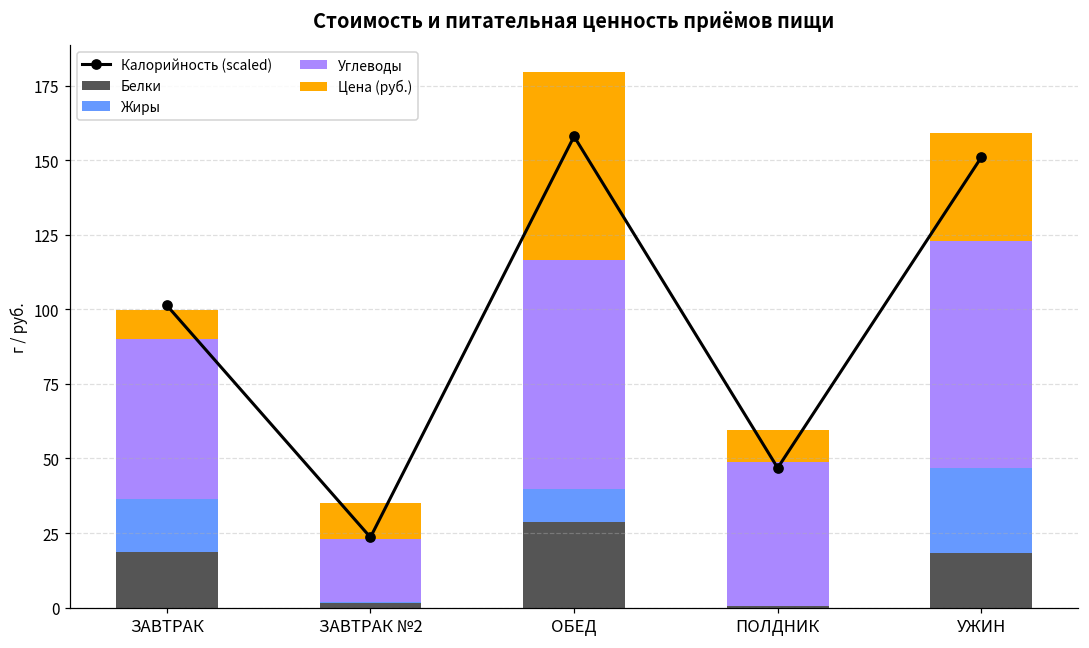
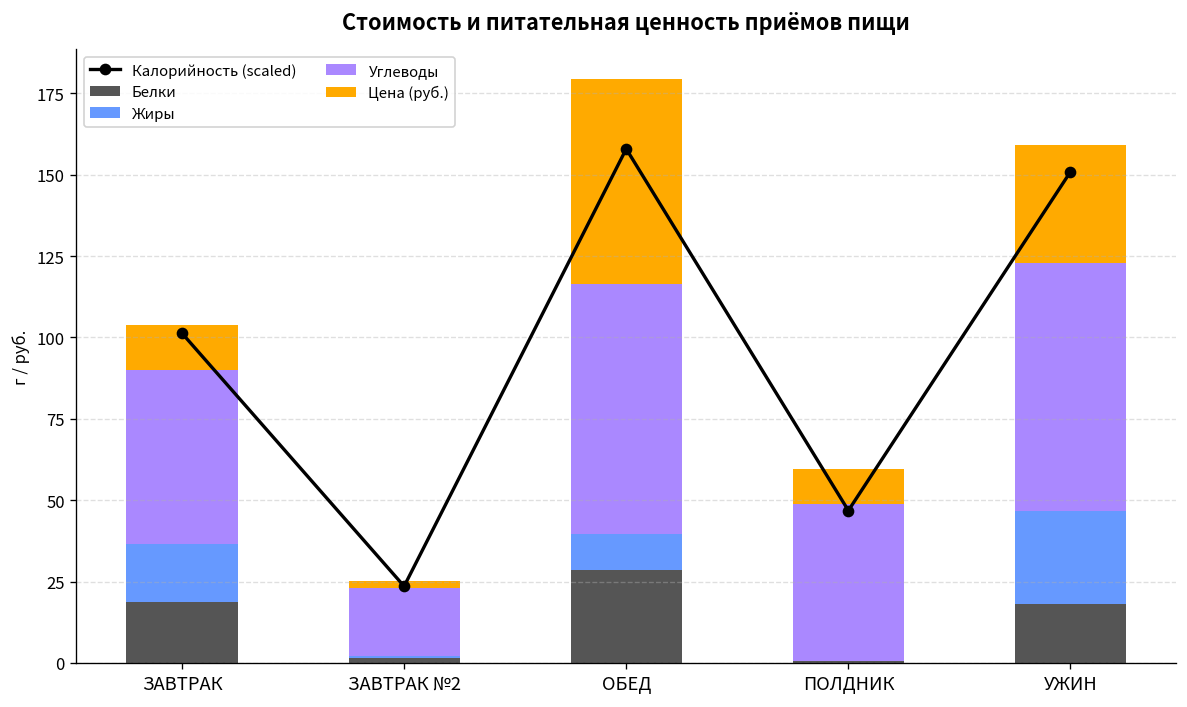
  {
    "Калорийность (scaled)": {
      "ЗАВТРАК": 101,
      "ЗАВТРАК №2": 24,
      "ОБЕД": 158,
      "ПОЛДНИК": 47,
      "УЖИН": 151
    },
    "Белки": {
      "ЗАВТРАК": 19,
      "ЗАВТРАК №2": 2,
      "ОБЕД": 29,
      "УЖИН": 18
    },
    "Жиры": {
      "ЗАВТРАК": 18,
      "ОБЕД": 11,
      "ПОЛДНИК": 0,
      "УЖИН": 29
    },
    "Углеводы": {
      "ЗАВТРАК": 53,
      "ЗАВТРАК №2": 21,
      "ОБЕД": 77,
      "ПОЛДНИК": 48,
      "УЖИН": 76
    },
    "Цена (руб.)": {
-     "ЗАВТРАК": 10,
-     "ЗАВТРАК №2": 12,
+     "ЗАВТРАК": 14,
+     "ЗАВТРАК №2": 2,
      "ОБЕД": 63,
      "ПОЛДНИК": 11,
      "УЖИН": 36
    }
  }
